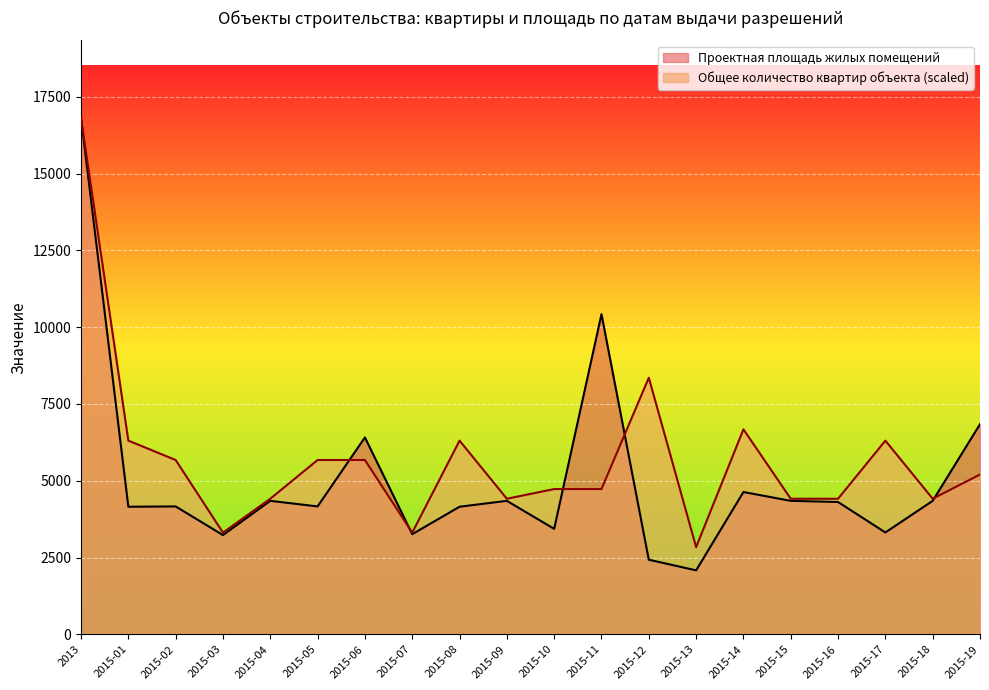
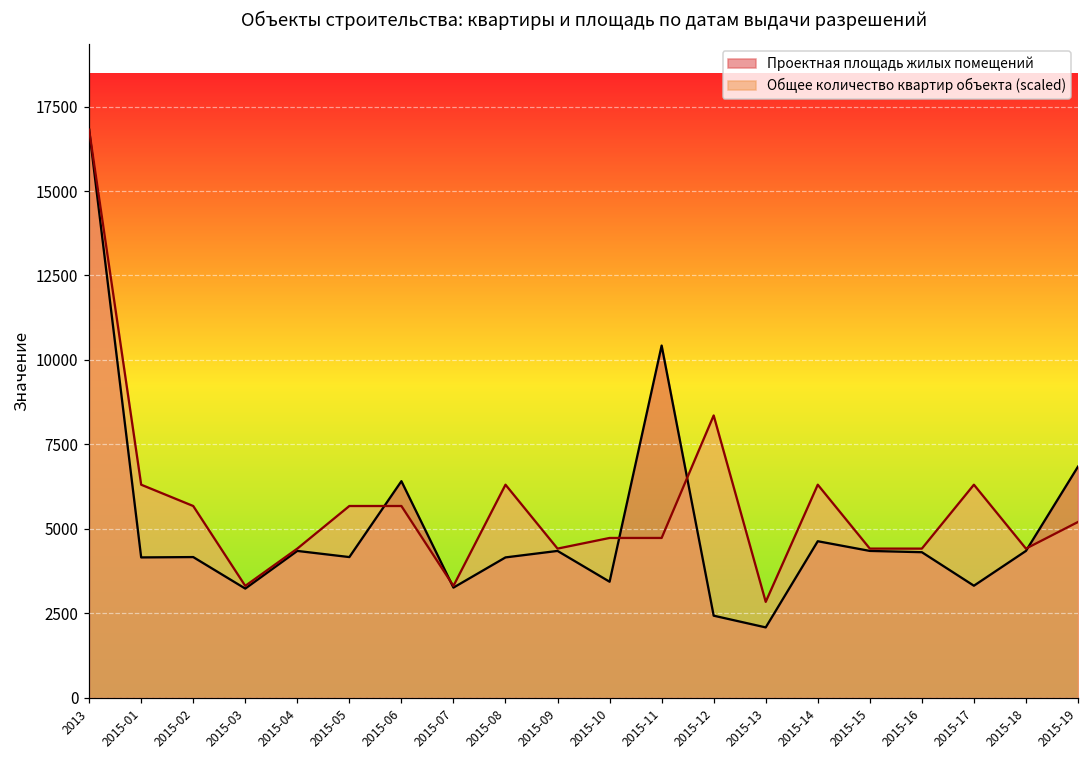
  {
    "Проектная площадь жилых помещений": {
      "2015-01": 4200,
      "2015-02": 4200,
      "2015-05": 4200,
      "2015-06": 6400,
      "2015-08": 4200,
      "2015-10": 3400,
      "2015-11": 10400,
      "2015-12": 2400,
      "2015-13": 2100,
      "2015-14": 4600,
      "2015-16": 4300,
      "2015-17": 3300,
      "2015-19": 6800
    },
    "Общее количество квартир объекта (scaled)": {
      "2015-01": 6300,
      "2015-02": 5700,
      "2015-05": 5700,
      "2015-06": 5700,
      "2015-08": 6300,
      "2015-10": 4700,
      "2015-11": 4700,
      "2015-12": 8400,
      "2015-13": 2800,
-     "2015-14": 6700,
+     "2015-14": 6300,
      "2015-16": 4400,
      "2015-17": 6300,
      "2015-19": 5200
    }
  }
